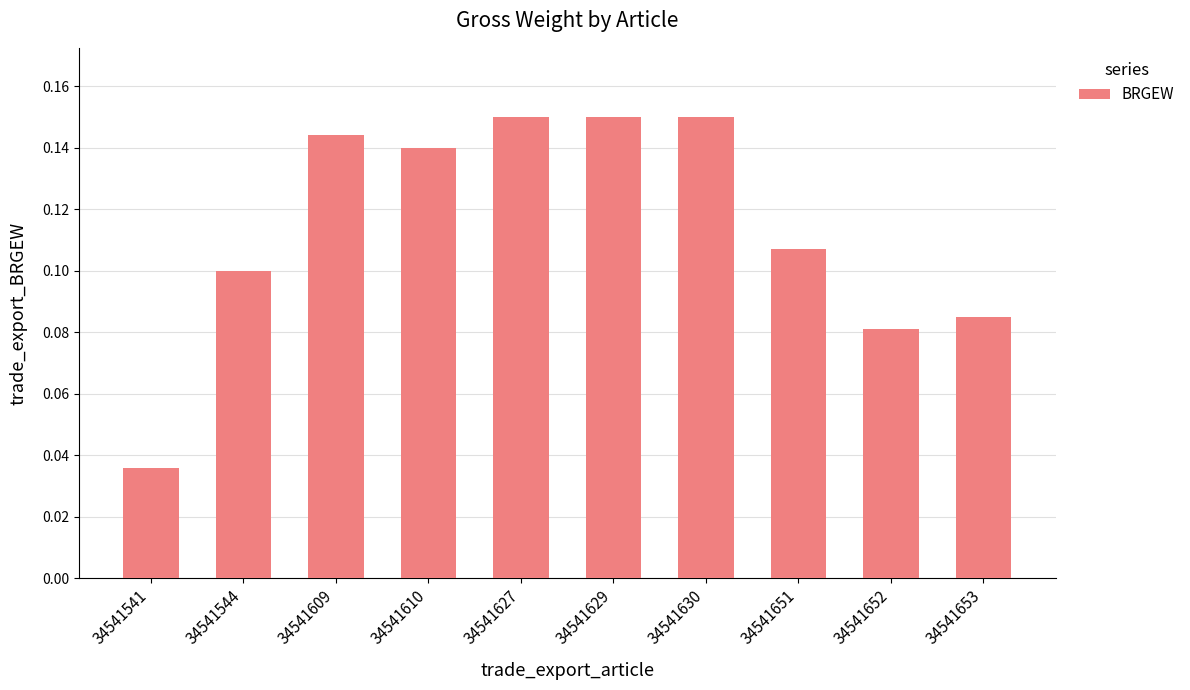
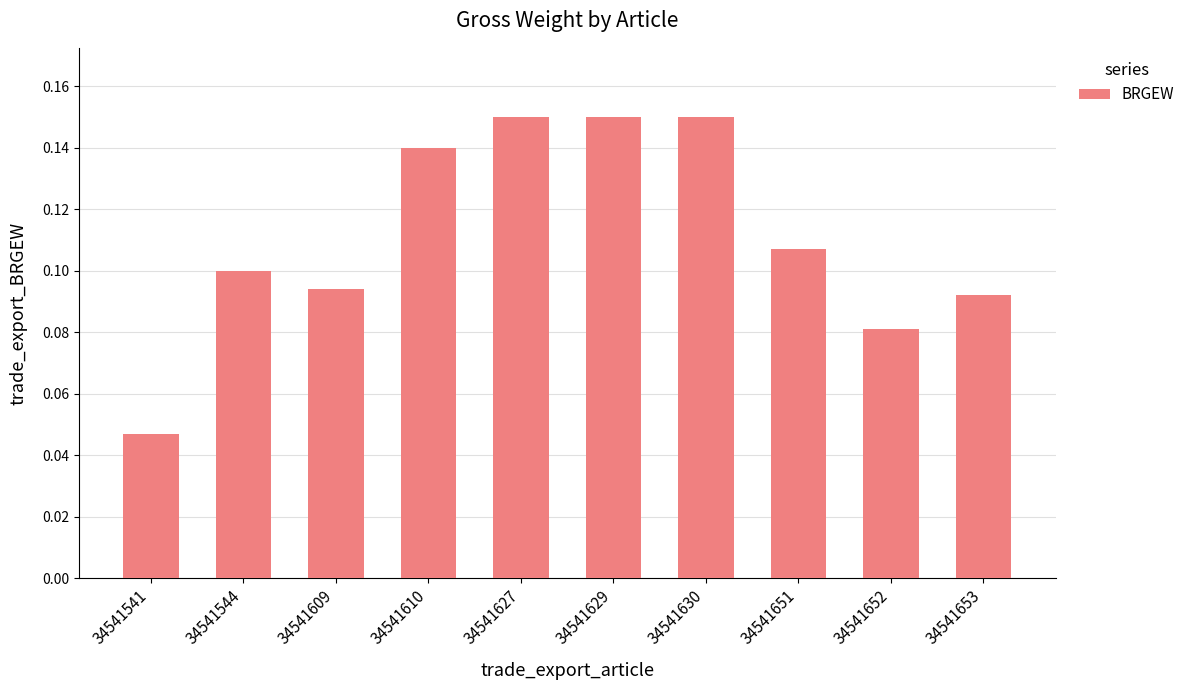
  {
-   "34541541": 0.036,
+   "34541541": 0.047,
    "34541544": 0.100,
-   "34541609": 0.144,
+   "34541609": 0.094,
    "34541610": 0.140,
    "34541627": 0.150,
    "34541629": 0.150,
    "34541630": 0.150,
    "34541651": 0.107,
    "34541652": 0.081,
-   "34541653": 0.085
+   "34541653": 0.092
  }
